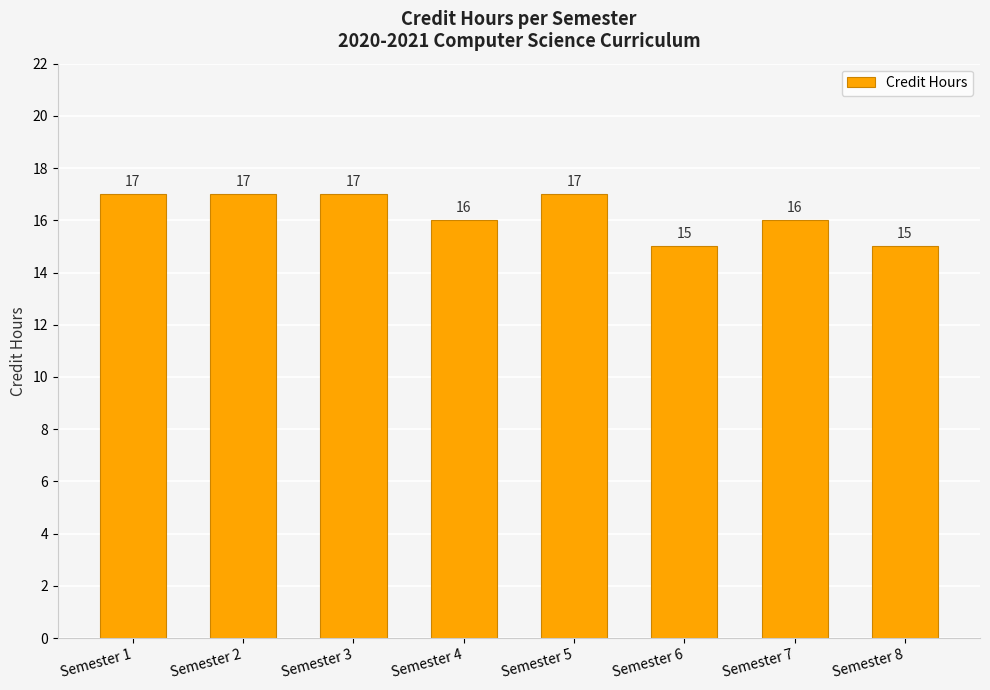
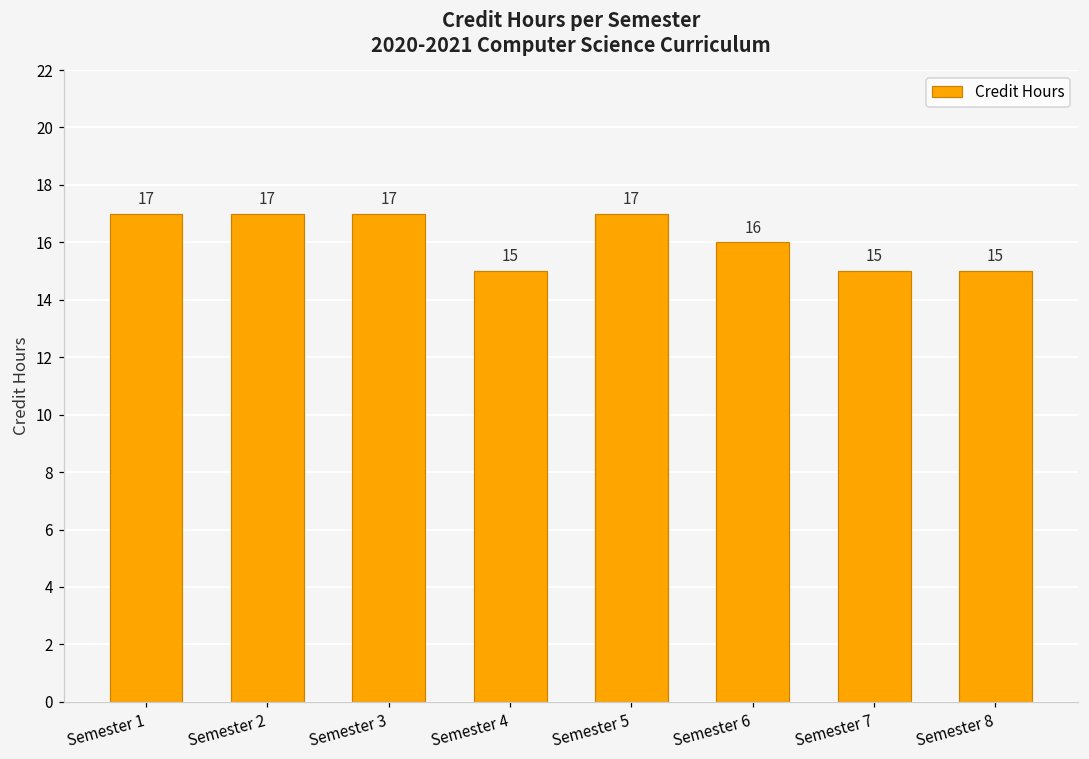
  {
    "Semester 1": 17,
    "Semester 2": 17,
    "Semester 3": 17,
-   "Semester 4": 16,
+   "Semester 4": 15,
    "Semester 5": 17,
-   "Semester 6": 15,
-   "Semester 7": 16,
+   "Semester 6": 16,
+   "Semester 7": 15,
    "Semester 8": 15
  }
